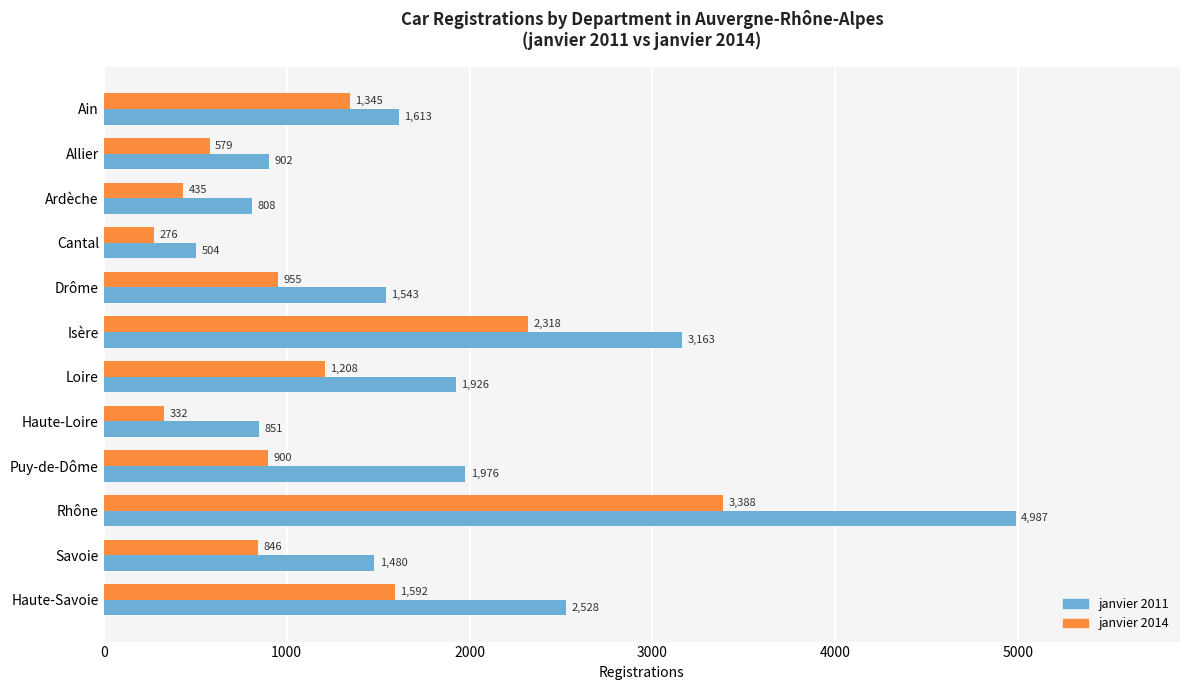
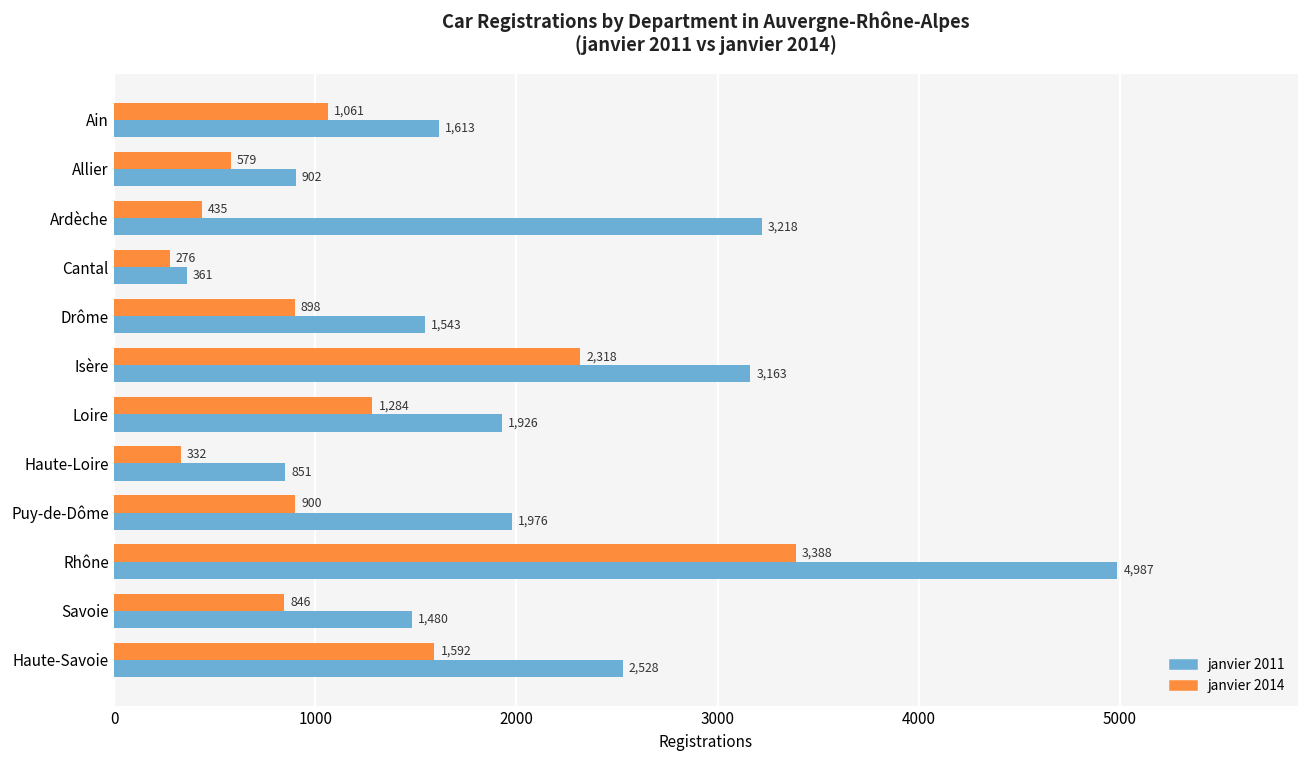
  {
    "janvier 2011": {
      "Ain": "1,613",
      "Allier": "902",
-     "Ardèche": "808",
-     "Cantal": "504",
+     "Ardèche": "3,218",
+     "Cantal": "361",
      "Drôme": "1,543",
      "Isère": "3,163",
      "Loire": "1,926",
      "Haute-Loire": "851",
      "Puy-de-Dôme": "1,976",
      "Rhône": "4,987",
      "Savoie": "1,480",
      "Haute-Savoie": "2,528"
    },
    "janvier 2014": {
-     "Ain": "1,345",
+     "Ain": "1,061",
      "Allier": "579",
      "Ardèche": "435",
      "Cantal": "276",
-     "Drôme": "955",
+     "Drôme": "898",
      "Isère": "2,318",
-     "Loire": "1,208",
+     "Loire": "1,284",
      "Haute-Loire": "332",
      "Puy-de-Dôme": "900",
      "Rhône": "3,388",
      "Savoie": "846",
      "Haute-Savoie": "1,592"
    }
  }
